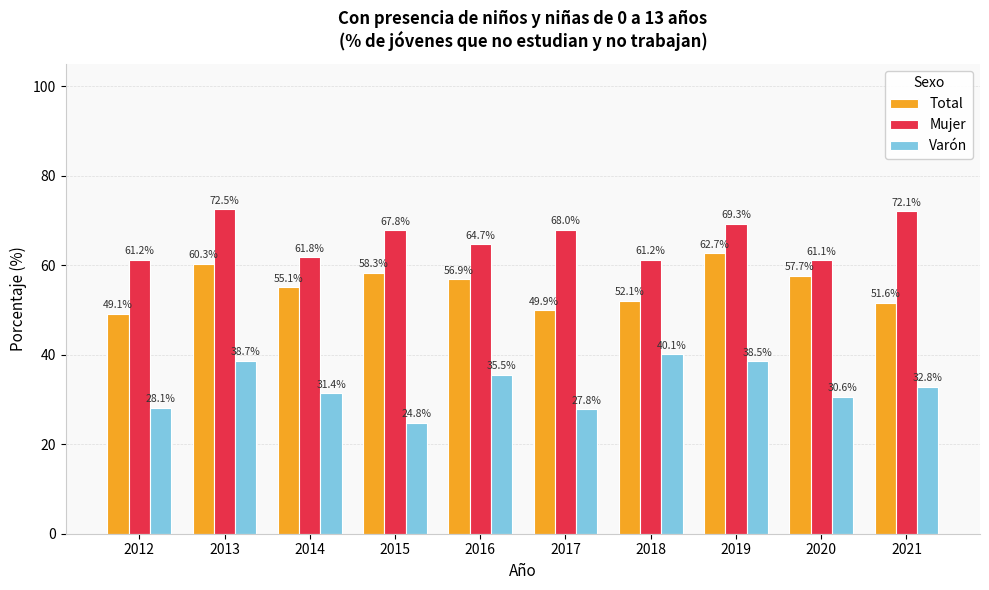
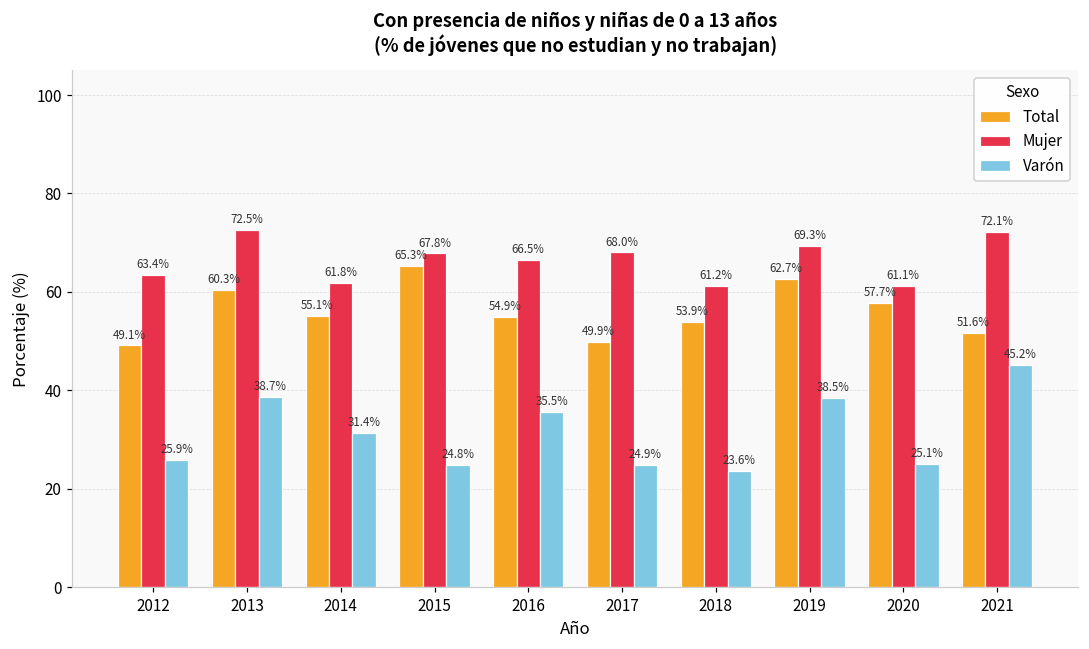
  {
    "Total": {
      "2012": "49.1%",
      "2013": "60.3%",
      "2014": "55.1%",
-     "2015": "58.3%",
-     "2016": "56.9%",
+     "2015": "65.3%",
+     "2016": "54.9%",
      "2017": "49.9%",
-     "2018": "52.1%",
+     "2018": "53.9%",
      "2019": "62.7%",
      "2020": "57.7%",
      "2021": "51.6%"
    },
    "Mujer": {
-     "2012": "61.2%",
+     "2012": "63.4%",
      "2013": "72.5%",
      "2014": "61.8%",
      "2015": "67.8%",
-     "2016": "64.7%",
+     "2016": "66.5%",
      "2017": "68.0%",
      "2018": "61.2%",
      "2019": "69.3%",
      "2020": "61.1%",
      "2021": "72.1%"
    },
    "Varón": {
-     "2012": "28.1%",
+     "2012": "25.9%",
      "2013": "38.7%",
      "2014": "31.4%",
      "2015": "24.8%",
      "2016": "35.5%",
-     "2017": "27.8%",
-     "2018": "40.1%",
+     "2017": "24.9%",
+     "2018": "23.6%",
      "2019": "38.5%",
-     "2020": "30.6%",
-     "2021": "32.8%"
+     "2020": "25.1%",
+     "2021": "45.2%"
    }
  }
